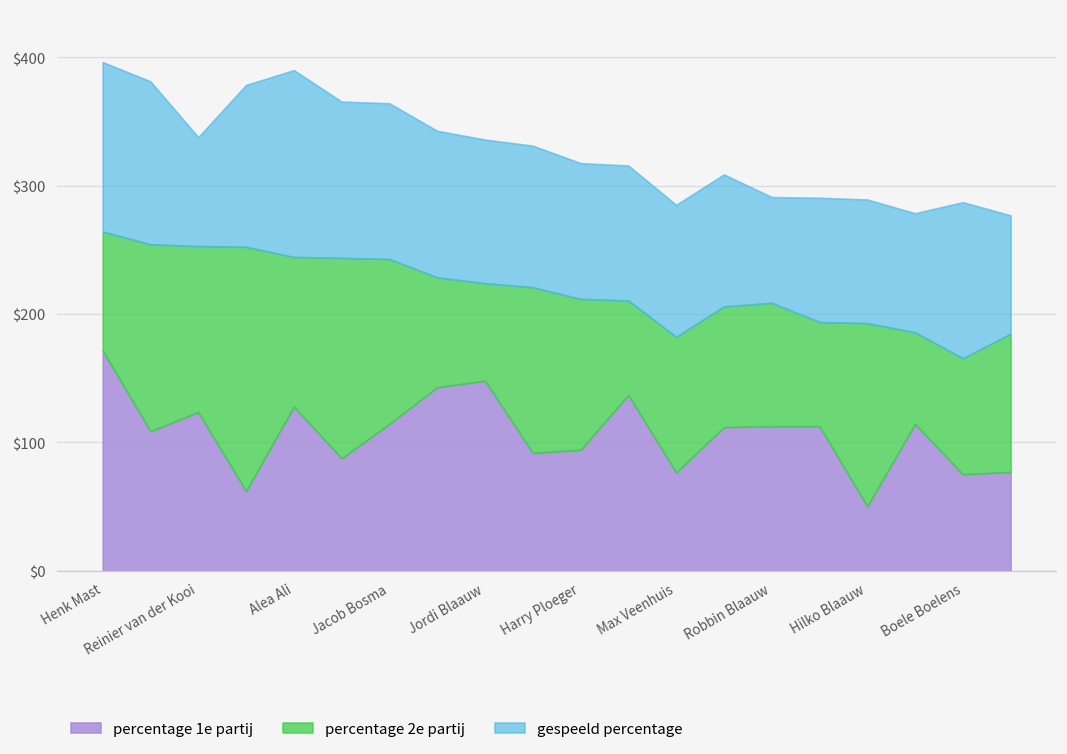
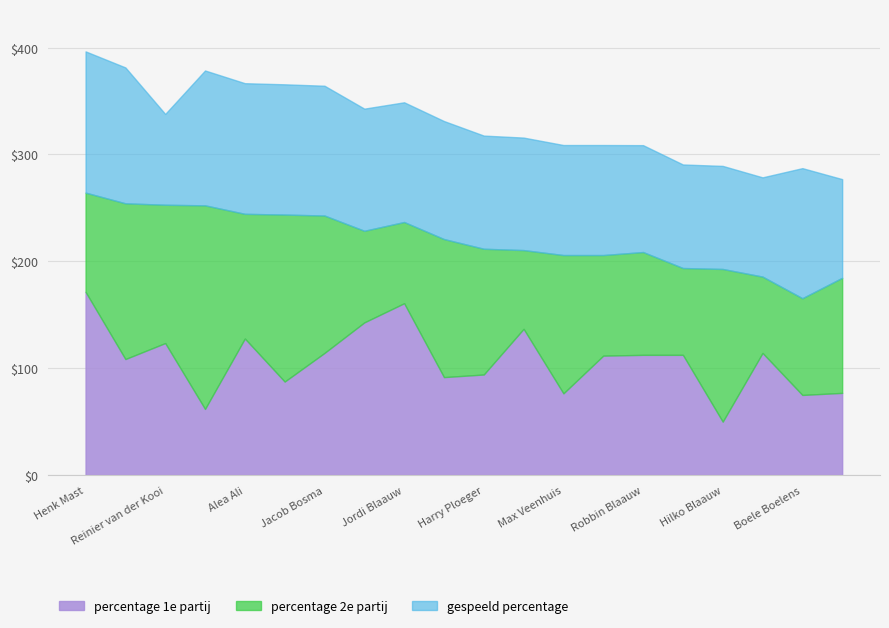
  {
    "percentage 1e partij": {
      "Henk Mast": "$171",
      "Reinier van der Kooi": "$124",
      "Alea Ali": "$128",
      "Jacob Bosma": "$114",
-     "Jordi Blaauw": "$148",
+     "Jordi Blaauw": "$161",
      "Harry Ploeger": "$94",
      "Max Veenhuis": "$76",
      "Robbin Blaauw": "$113",
      "Hilko Blaauw": "$50",
      "Boele Boelens": "$75"
    },
    "percentage 2e partij": {
      "Henk Mast": "$93",
      "Reinier van der Kooi": "$129",
      "Alea Ali": "$117",
      "Jacob Bosma": "$129",
      "Jordi Blaauw": "$76",
      "Harry Ploeger": "$118",
-     "Max Veenhuis": "$106",
+     "Max Veenhuis": "$129",
      "Robbin Blaauw": "$96",
      "Hilko Blaauw": "$143",
      "Boele Boelens": "$91"
    },
    "gespeeld percentage": {
      "Henk Mast": "$132",
      "Reinier van der Kooi": "$85",
-     "Alea Ali": "$146",
+     "Alea Ali": "$122",
      "Jacob Bosma": "$121",
      "Jordi Blaauw": "$112",
      "Harry Ploeger": "$106",
      "Max Veenhuis": "$103",
-     "Robbin Blaauw": "$83",
+     "Robbin Blaauw": "$100",
      "Hilko Blaauw": "$96",
      "Boele Boelens": "$122"
    }
  }
